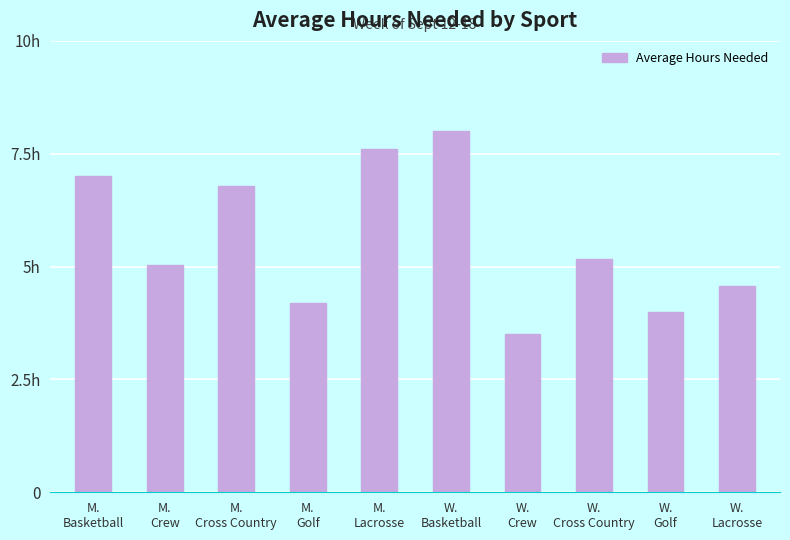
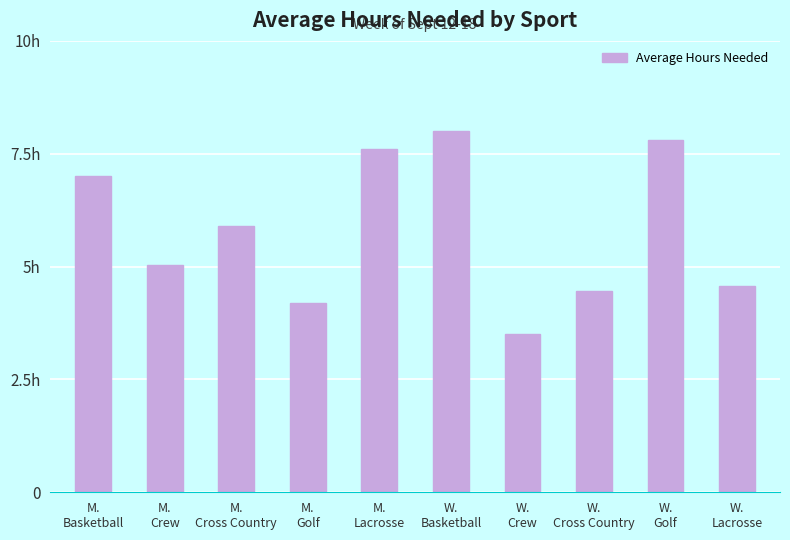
  {
    "M. Basketball": "7.0h",
    "M. Crew": "5.0h",
-   "M. Cross Country": "6.8h",
+   "M. Cross Country": "5.9h",
    "M. Golf": "4.2h",
    "M. Lacrosse": "7.6h",
    "W. Basketball": "8.0h",
    "W. Crew": "3.5h",
-   "W. Cross Country": "5.2h",
-   "W. Golf": "4.0h",
+   "W. Cross Country": "4.5h",
+   "W. Golf": "7.8h",
    "W. Lacrosse": "4.6h"
  }
